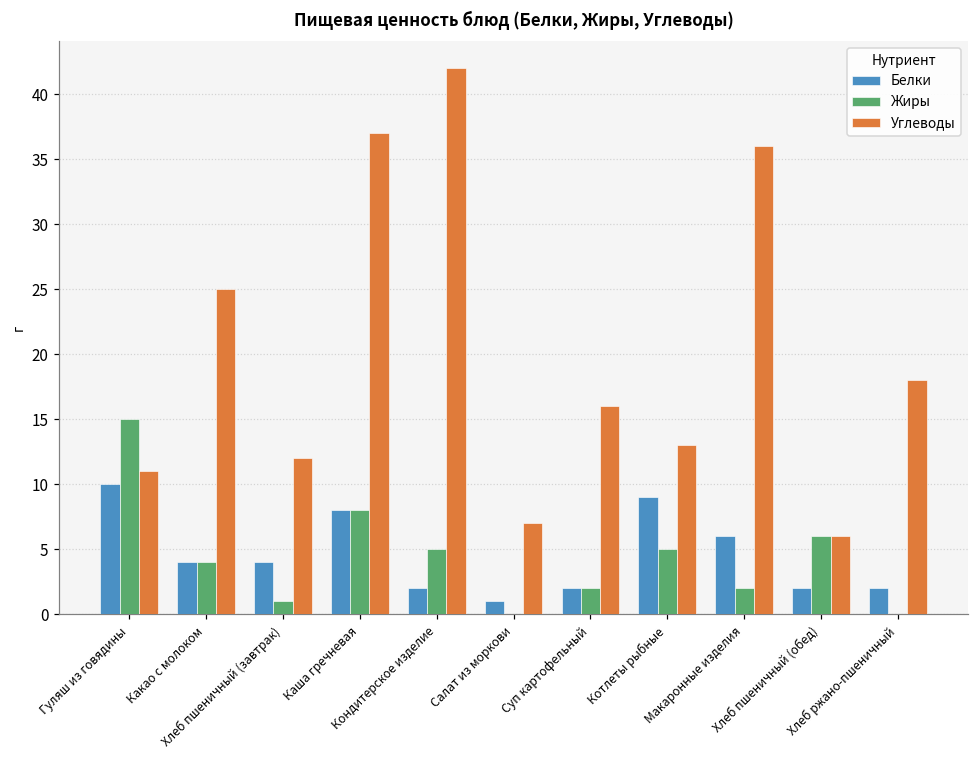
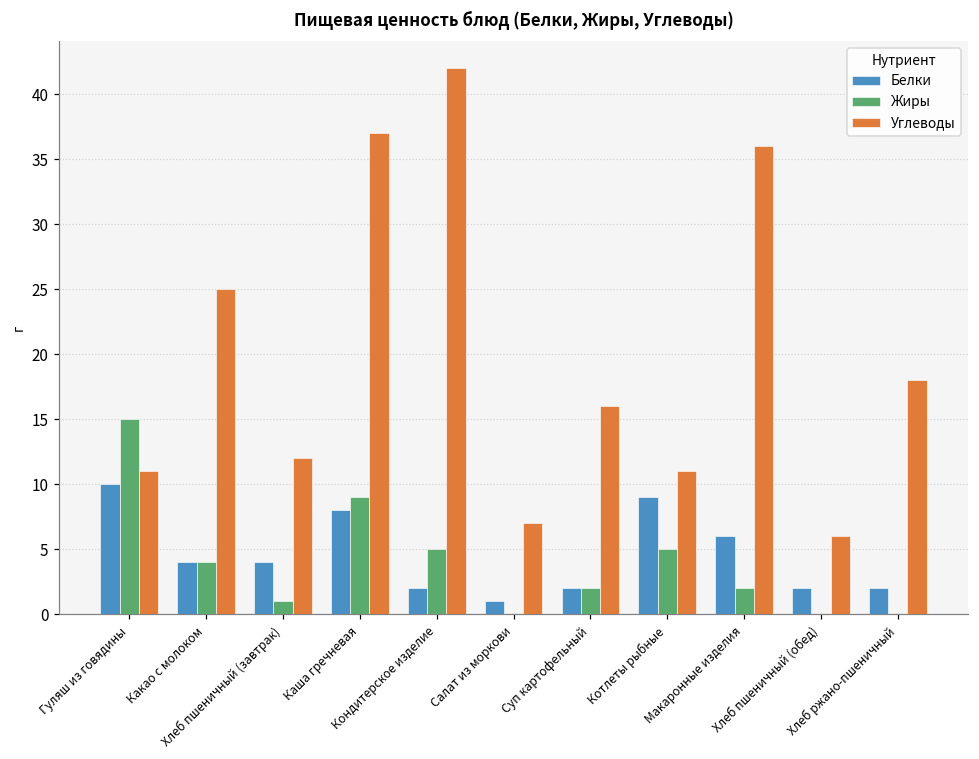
  {
    "Белки": {
      "Гуляш из говядины": 10,
      "Какао с молоком": 4,
      "Хлеб пшеничный (завтрак)": 4,
      "Каша гречневая": 8,
      "Кондитерское изделие": 2,
      "Салат из моркови": 1,
      "Суп картофельный": 2,
      "Котлеты рыбные": 9,
      "Макаронные изделия": 6,
      "Хлеб пшеничный (обед)": 2,
      "Хлеб ржано-пшеничный": 2
    },
    "Жиры": {
      "Гуляш из говядины": 15,
      "Какао с молоком": 4,
      "Хлеб пшеничный (завтрак)": 1,
-     "Каша гречневая": 8,
+     "Каша гречневая": 9,
      "Кондитерское изделие": 5,
      "Салат из моркови": 0,
      "Суп картофельный": 2,
      "Котлеты рыбные": 5,
      "Макаронные изделия": 2,
-     "Хлеб пшеничный (обед)": 6,
+     "Хлеб пшеничный (обед)": 0,
      "Хлеб ржано-пшеничный": 0
    },
    "Углеводы": {
      "Гуляш из говядины": 11,
      "Какао с молоком": 25,
      "Хлеб пшеничный (завтрак)": 12,
      "Каша гречневая": 37,
      "Кондитерское изделие": 42,
      "Салат из моркови": 7,
      "Суп картофельный": 16,
-     "Котлеты рыбные": 13,
+     "Котлеты рыбные": 11,
      "Макаронные изделия": 36,
      "Хлеб пшеничный (обед)": 6,
      "Хлеб ржано-пшеничный": 18
    }
  }
